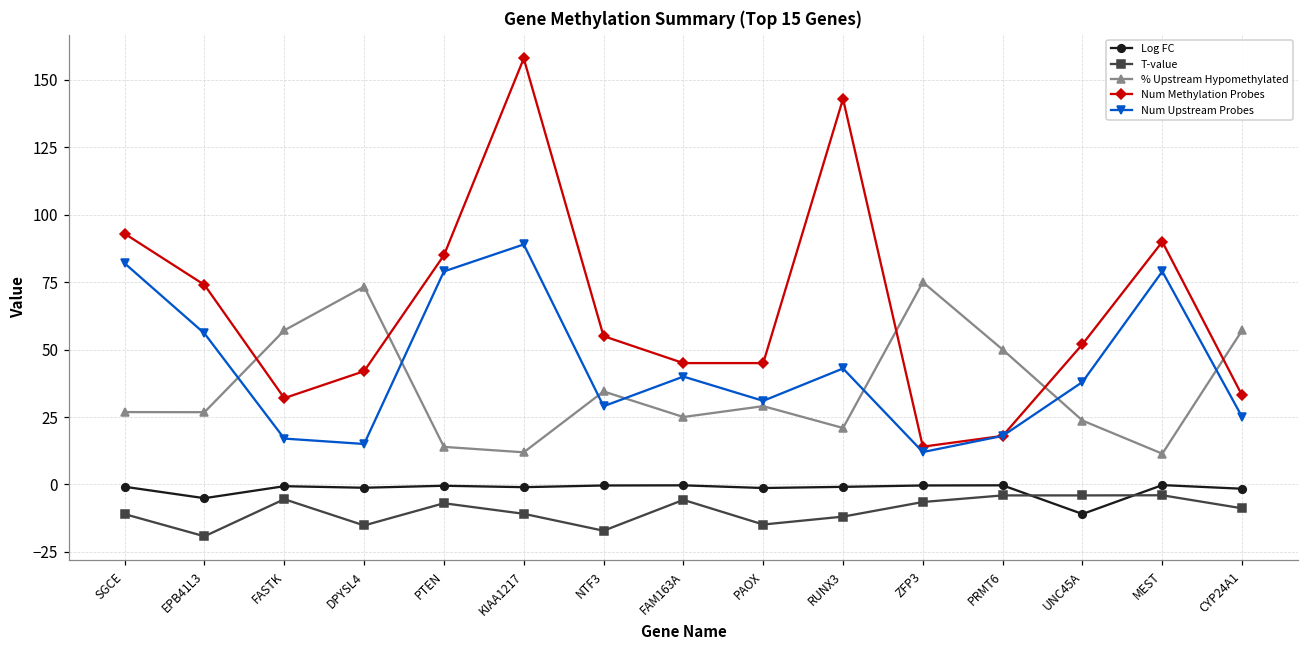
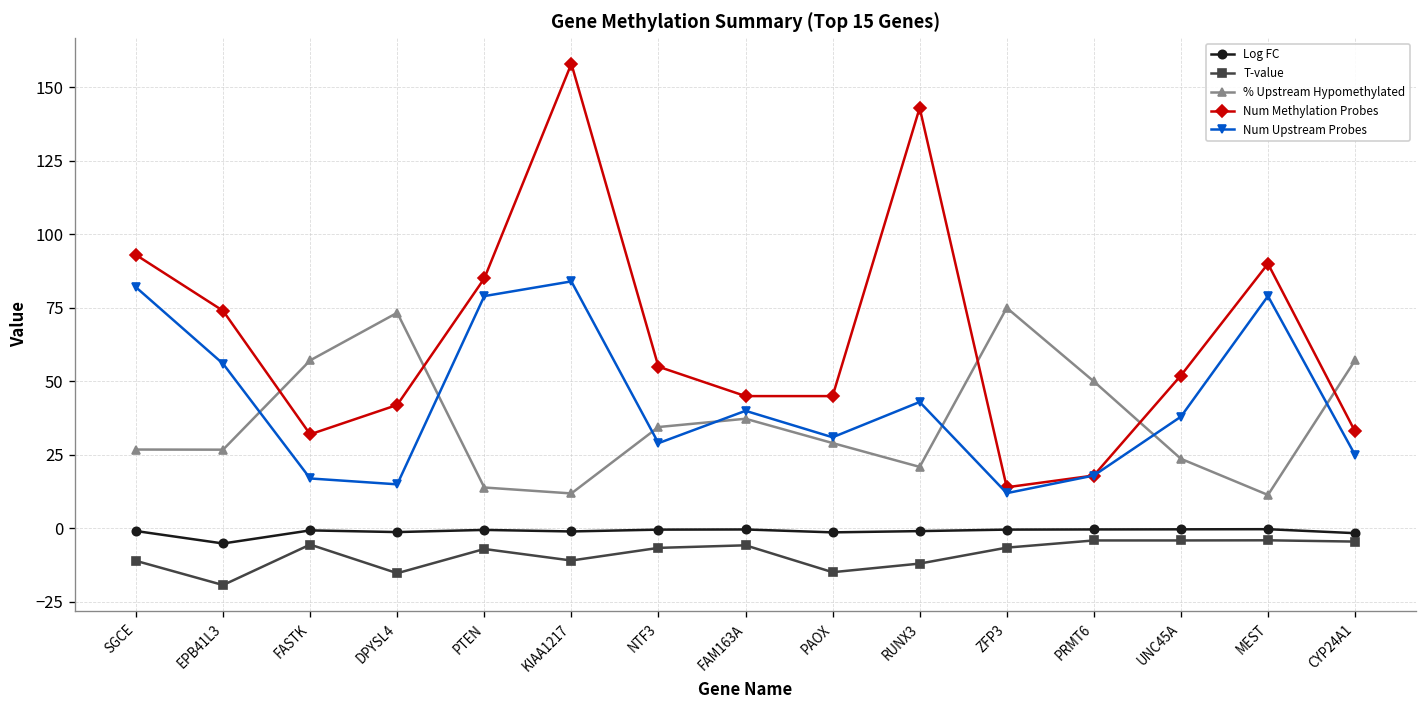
  {
    "Log FC": {
      "SGCE": -1,
      "EPB41L3": -5,
      "FASTK": -1,
      "DPYSL4": -1,
      "PTEN": 0,
      "KIAA1217": -1,
      "NTF3": 0,
      "FAM163A": 0,
      "PAOX": -1,
      "RUNX3": -1,
      "ZFP3": 0,
      "PRMT6": 0,
-     "UNC45A": -11,
+     "UNC45A": 0,
      "MEST": 0,
      "CYP24A1": -2
    },
    "T-value": {
      "SGCE": -11,
      "EPB41L3": -19,
      "FASTK": -5,
      "DPYSL4": -15,
      "PTEN": -7,
      "KIAA1217": -11,
-     "NTF3": -17,
+     "NTF3": -7,
      "FAM163A": -6,
      "PAOX": -15,
      "RUNX3": -12,
      "ZFP3": -7,
      "PRMT6": -4,
      "UNC45A": -4,
      "MEST": -4,
-     "CYP24A1": -9
+     "CYP24A1": -4
    },
    "% Upstream Hypomethylated": {
      "SGCE": 27,
      "EPB41L3": 27,
      "FASTK": 57,
      "DPYSL4": 73,
      "PTEN": 14,
      "KIAA1217": 12,
      "NTF3": 34,
-     "FAM163A": 25,
+     "FAM163A": 37,
      "PAOX": 29,
      "RUNX3": 21,
      "ZFP3": 75,
      "PRMT6": 50,
      "UNC45A": 24,
      "MEST": 11,
      "CYP24A1": 57
    },
    "Num Methylation Probes": {
      "SGCE": 93,
      "EPB41L3": 74,
      "FASTK": 32,
      "DPYSL4": 42,
      "PTEN": 85,
      "KIAA1217": 158,
      "NTF3": 55,
      "FAM163A": 45,
      "PAOX": 45,
      "RUNX3": 143,
      "ZFP3": 14,
      "UNC45A": 52,
      "MEST": 90,
      "CYP24A1": 33
    },
    "Num Upstream Probes": {
      "SGCE": 82,
      "EPB41L3": 56,
      "FASTK": 17,
      "DPYSL4": 15,
      "PTEN": 79,
-     "KIAA1217": 89,
+     "KIAA1217": 84,
      "NTF3": 29,
      "FAM163A": 40,
      "PAOX": 31,
      "RUNX3": 43,
      "ZFP3": 12,
      "UNC45A": 38,
      "MEST": 79,
      "CYP24A1": 25
    }
  }
